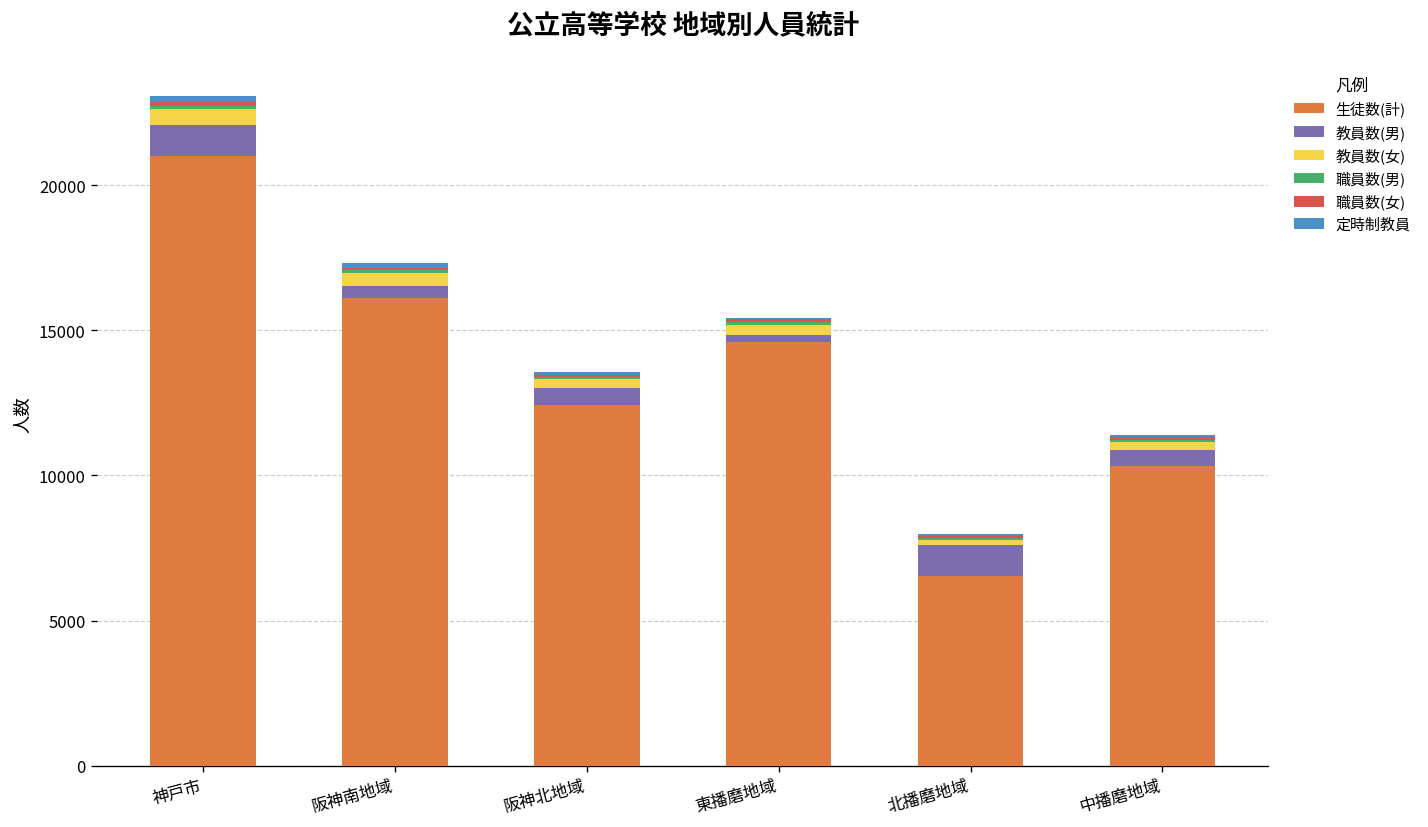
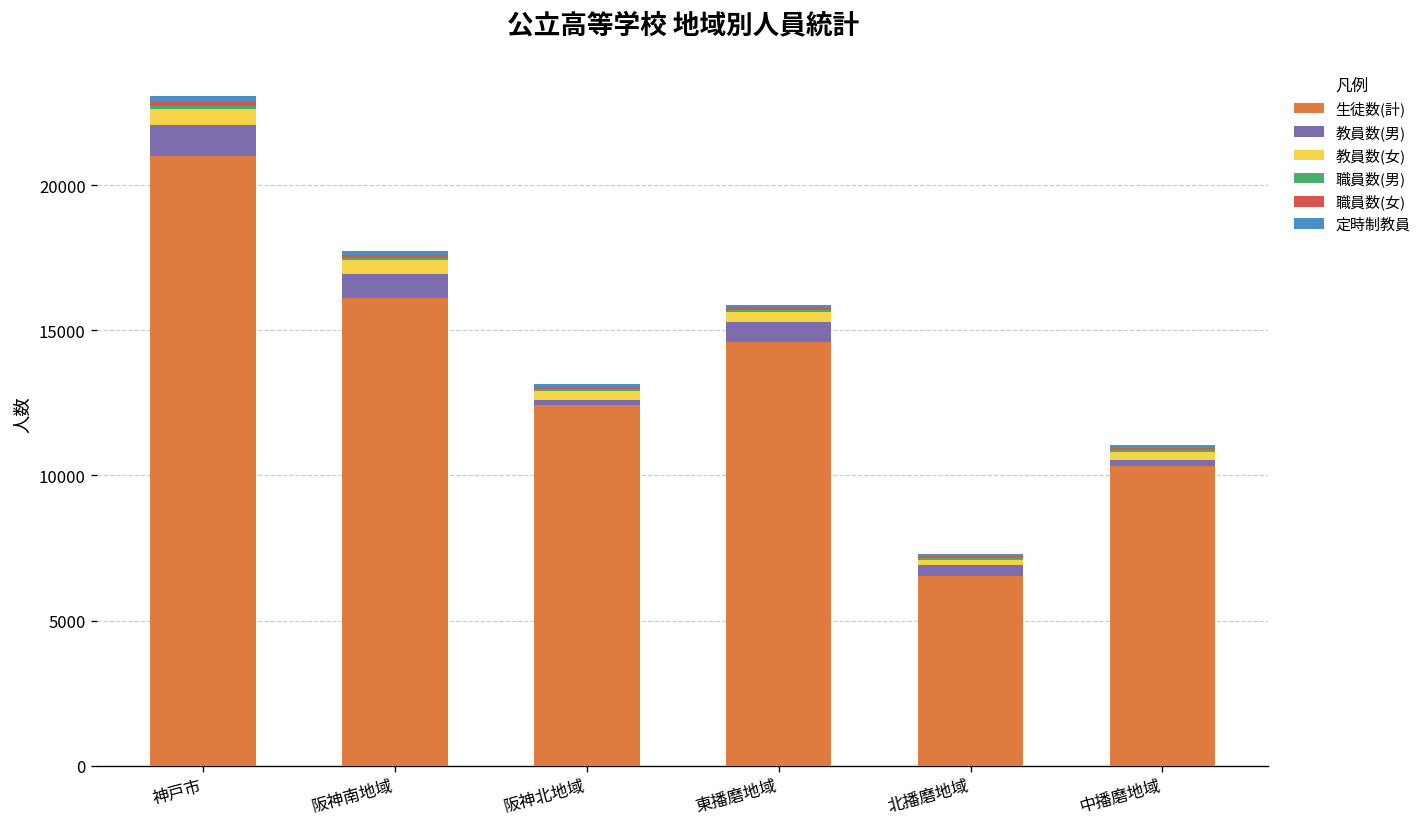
  {
    "教員数(男)": {
      "神戸市": 1100,
-     "阪神南地域": 400,
-     "阪神北地域": 600,
-     "東播磨地域": 200,
-     "北播磨地域": 1000,
-     "中播磨地域": 500
+     "阪神南地域": 800,
+     "阪神北地域": 200,
+     "東播磨地域": 700,
+     "北播磨地域": 400,
+     "中播磨地域": 200
    },
    "教員数(女)": {
      "神戸市": 600,
      "阪神南地域": 500,
      "阪神北地域": 300,
      "東播磨地域": 400,
      "北播磨地域": 200,
      "中播磨地域": 300
    },
    "職員数(男)": {
      "神戸市": 100
    },
    "定時制教員": {
      "神戸市": 200,
      "阪神南地域": 100
    }
  }
